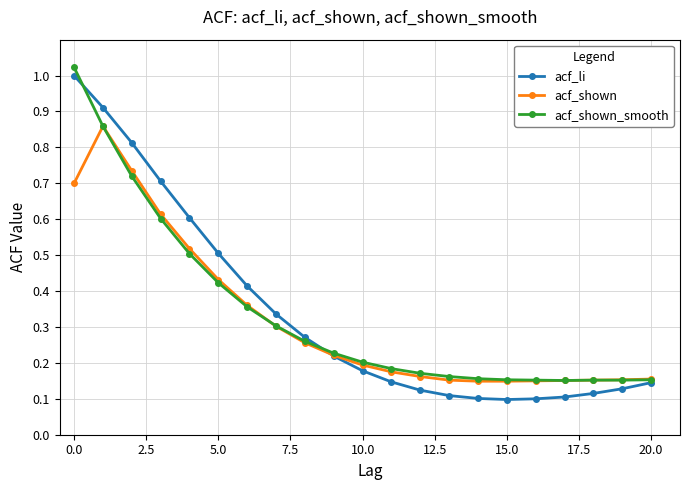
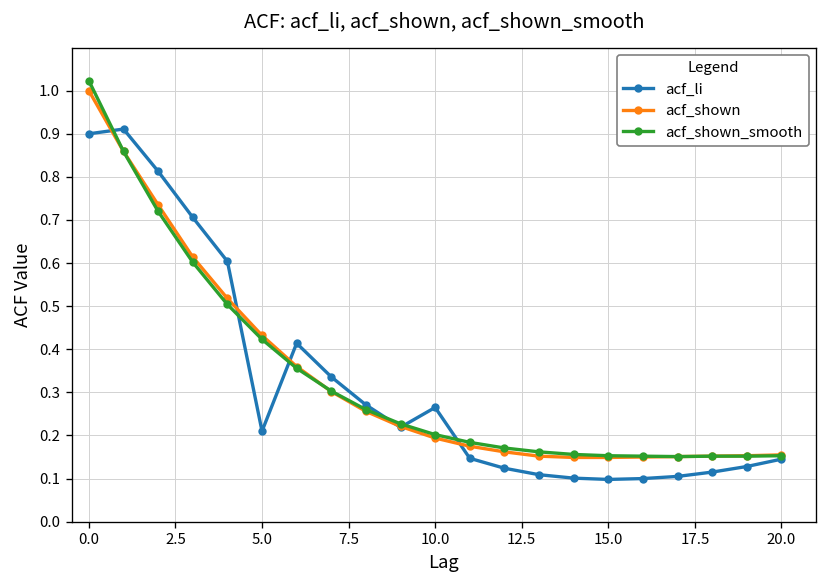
  {
    "acf_li": {
-     "0.0": 1.0,
-     "5.0": 0.51,
-     "10.0": 0.18,
+     "0.0": 0.9,
+     "5.0": 0.21,
+     "10.0": 0.27,
      "15.0": 0.10,
      "20.0": 0.15
    },
    "acf_shown": {
-     "0.0": 0.7,
+     "0.0": 1.0,
      "5.0": 0.43,
      "10.0": 0.2
    },
    "acf_shown_smooth": {
      "0.0": 1.02,
      "5.0": 0.42,
      "10.0": 0.20
    }
  }
